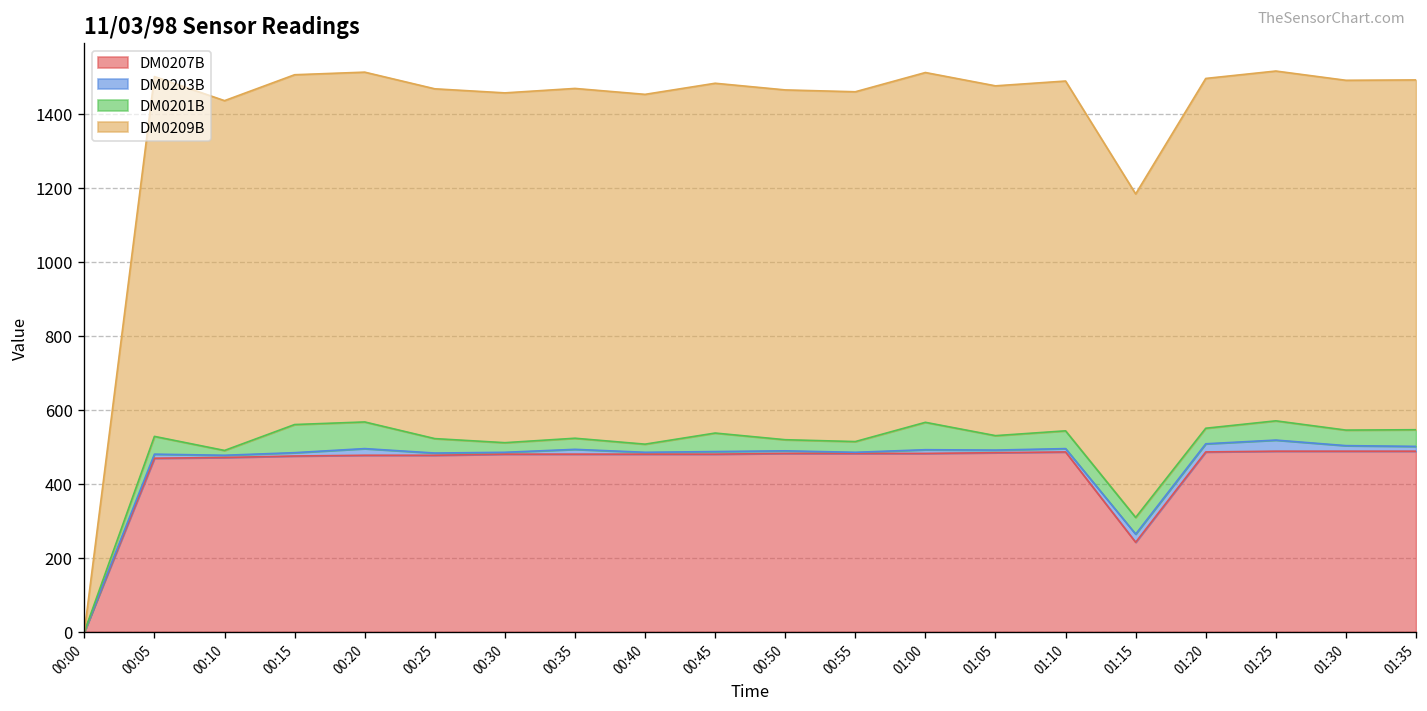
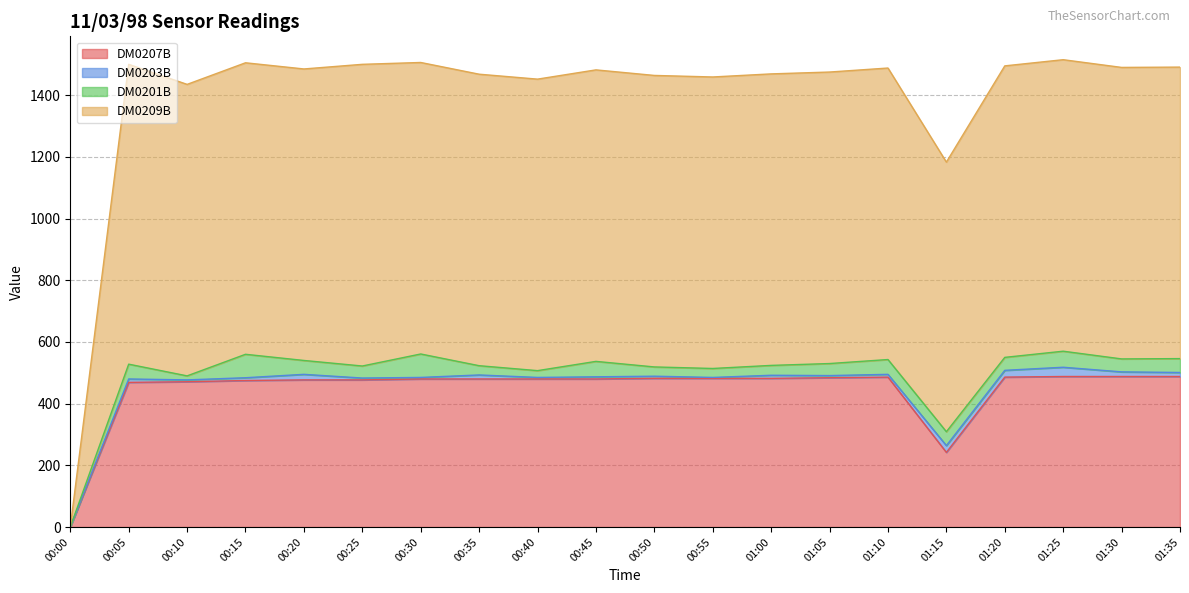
  {
    "DM0207B": {
      "00:05": 470,
      "00:15": 480,
      "00:20": 480,
      "00:35": 480,
      "01:00": 480,
      "01:10": 490,
      "01:15": 240,
      "01:20": 490,
      "01:25": 490,
      "01:30": 490,
      "01:35": 490
    },
    "DM0203B": {
      "00:05": 10,
      "00:15": 10,
      "00:20": 20,
      "00:35": 10,
      "01:00": 10,
      "01:10": 10,
      "01:15": 20,
      "01:20": 20,
      "01:25": 30,
      "01:30": 20,
      "01:35": 10
    },
    "DM0201B": {
      "00:05": 50,
      "00:10": 10,
      "00:15": 80,
-     "00:20": 70,
+     "00:20": 50,
      "00:25": 40,
-     "00:30": 30,
+     "00:30": 80,
      "00:35": 30,
      "00:40": 20,
      "00:45": 50,
      "00:50": 30,
      "00:55": 30,
-     "01:00": 70,
+     "01:00": 30,
      "01:05": 40,
      "01:10": 50,
      "01:15": 50,
      "01:20": 40,
      "01:25": 50,
      "01:30": 40,
      "01:35": 50
    },
    "DM0209B": {
      "00:10": 950,
      "00:15": 950,
      "00:20": 950,
-     "00:25": 950,
+     "00:25": 980,
      "00:30": 950,
      "00:35": 950,
      "00:40": 950,
      "00:45": 950,
      "00:50": 950,
      "00:55": 950,
      "01:00": 950,
      "01:05": 950,
      "01:10": 950,
      "01:15": 870,
      "01:20": 950,
      "01:25": 950,
      "01:30": 950,
      "01:35": 950
    }
  }
